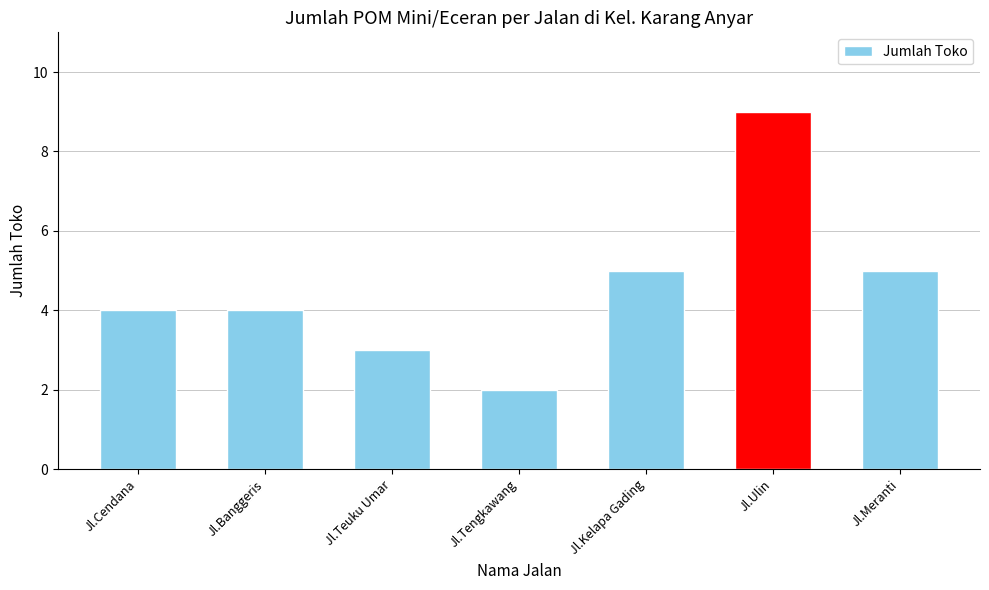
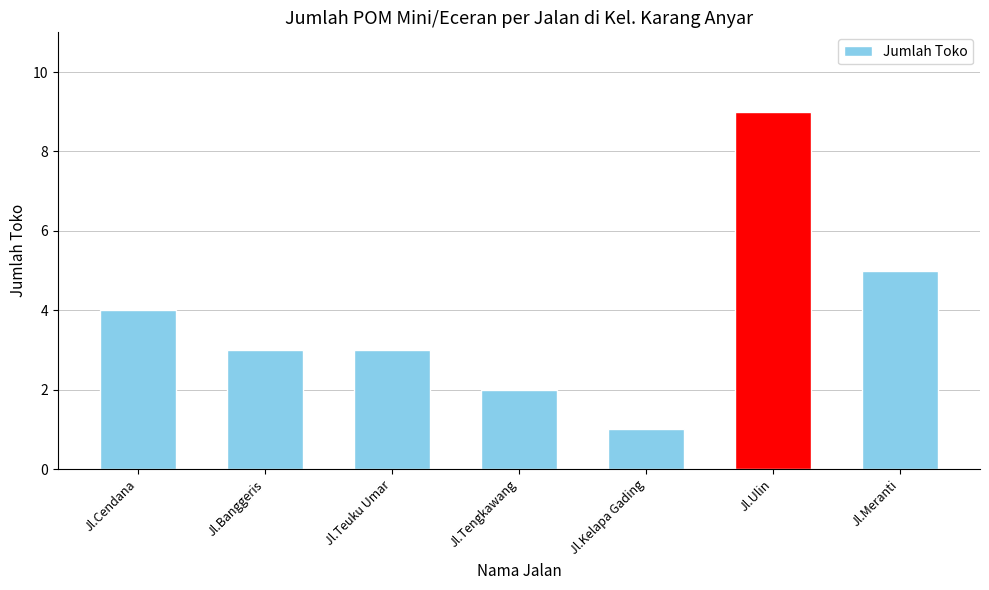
  {
    "Jl.Cendana": 4,
-   "Jl.Banggeris": 4,
+   "Jl.Banggeris": 3,
    "Jl.Teuku Umar": 3,
    "Jl.Tengkawang": 2,
-   "Jl.Kelapa Gading": 5,
+   "Jl.Kelapa Gading": 1,
    "Jl.Ulin": 9,
    "Jl.Meranti": 5
  }
